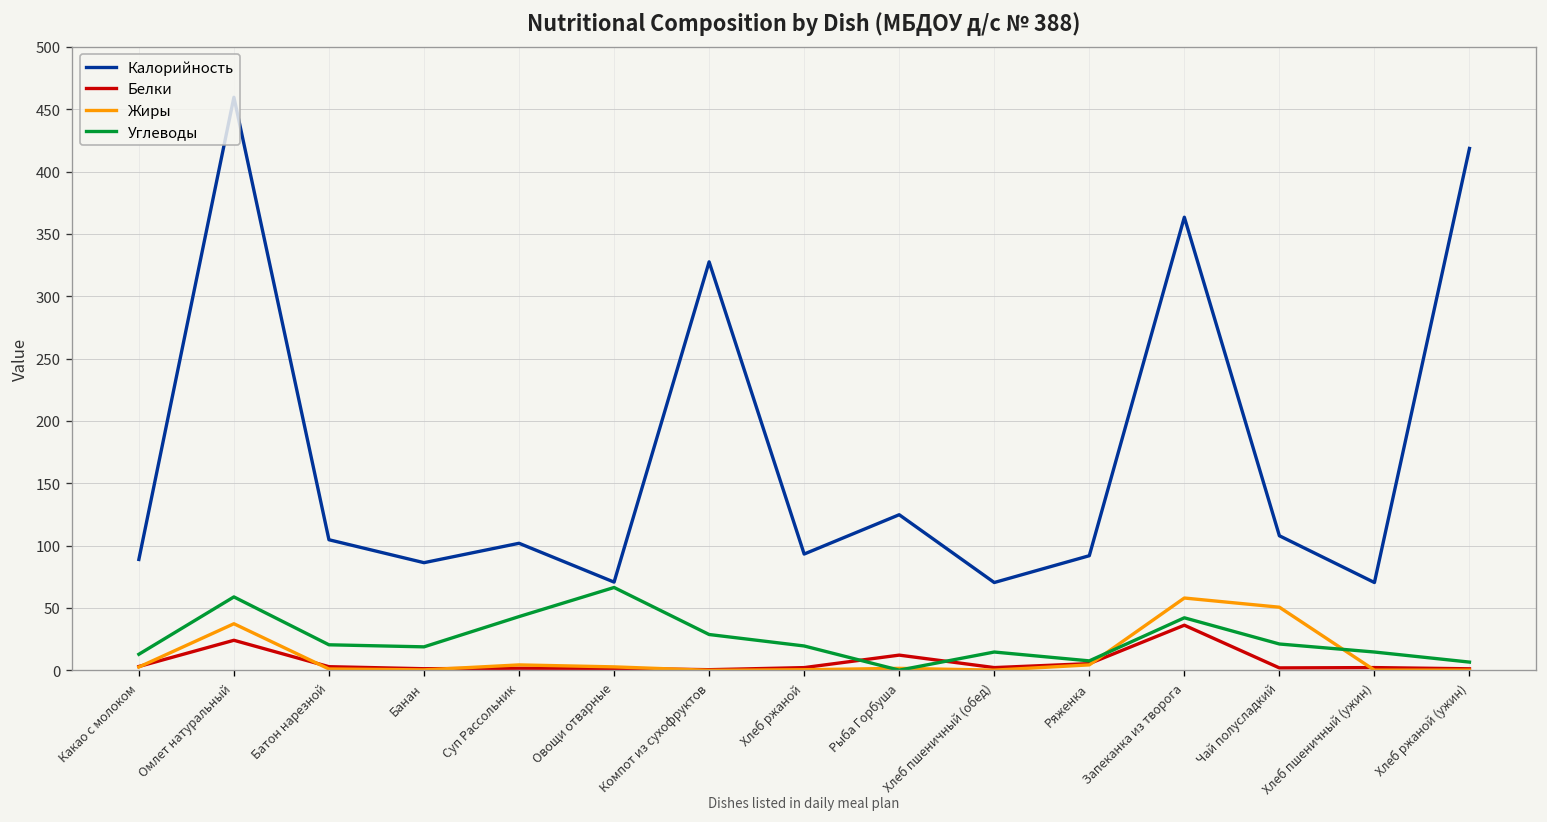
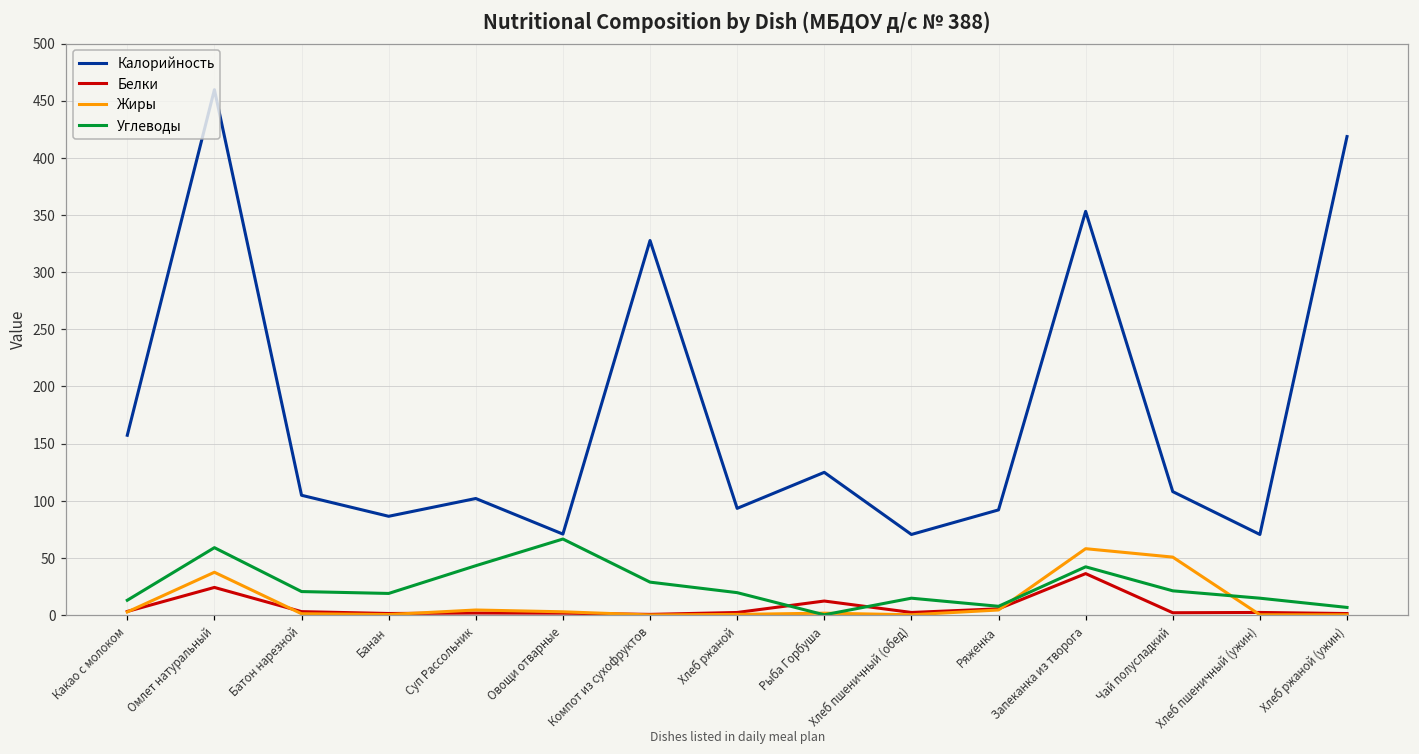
  {
    "Калорийность": {
-     "Какао с молоком": 89,
+     "Какао с молоком": 157,
      "Батон нарезной": 105,
      "Банан": 86,
      "Суп Рассольник": 102,
      "Овощи отварные": 71,
      "Компот из сухофруктов": 328,
      "Хлеб ржаной": 93,
      "Рыба Горбуша": 125,
      "Хлеб пшеничный (обед)": 71,
      "Ряженка": 92,
-     "Запеканка из творога": 363,
+     "Запеканка из творога": 353,
      "Чай полусладкий": 108,
      "Хлеб пшеничный (ужин)": 71,
      "Хлеб ржаной (ужин)": 419
    },
    "Белки": {
      "Омлет натуральный": 24,
      "Суп Рассольник": 2,
      "Рыба Горбуша": 12,
      "Запеканка из творога": 36,
      "Чай полусладкий": 2
    },
    "Жиры": {
      "Омлет натуральный": 37,
      "Суп Рассольник": 4,
      "Запеканка из творога": 58,
      "Чай полусладкий": 51
    },
    "Углеводы": {
      "Какао с молоком": 13,
      "Омлет натуральный": 59,
      "Батон нарезной": 21,
      "Банан": 19,
      "Суп Рассольник": 43,
      "Овощи отварные": 67,
      "Компот из сухофруктов": 29,
      "Хлеб ржаной": 20,
      "Хлеб пшеничный (обед)": 15,
      "Запеканка из творога": 42,
      "Чай полусладкий": 21,
      "Хлеб пшеничный (ужин)": 15,
      "Хлеб ржаной (ужин)": 7
    }
  }
